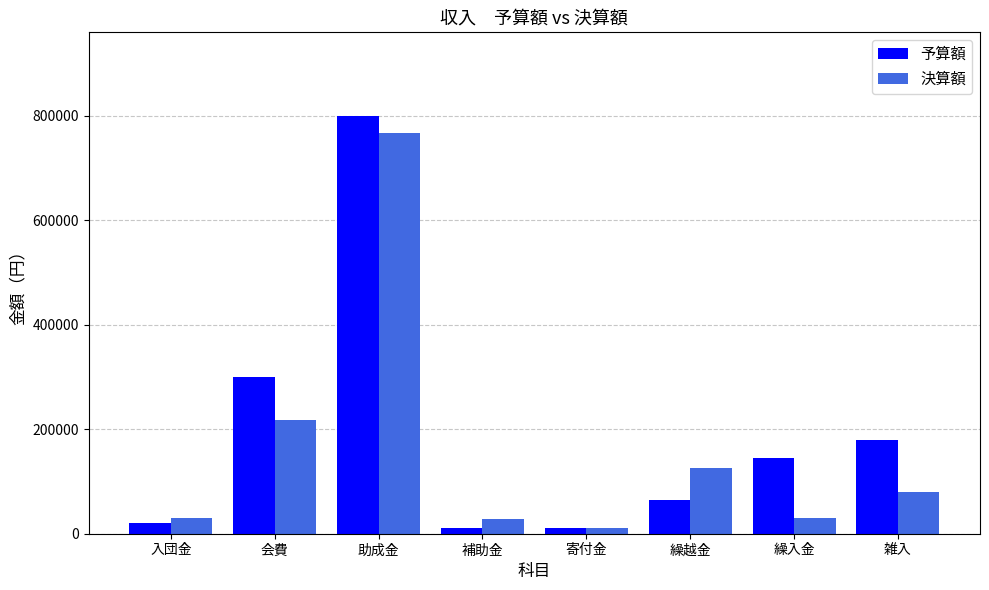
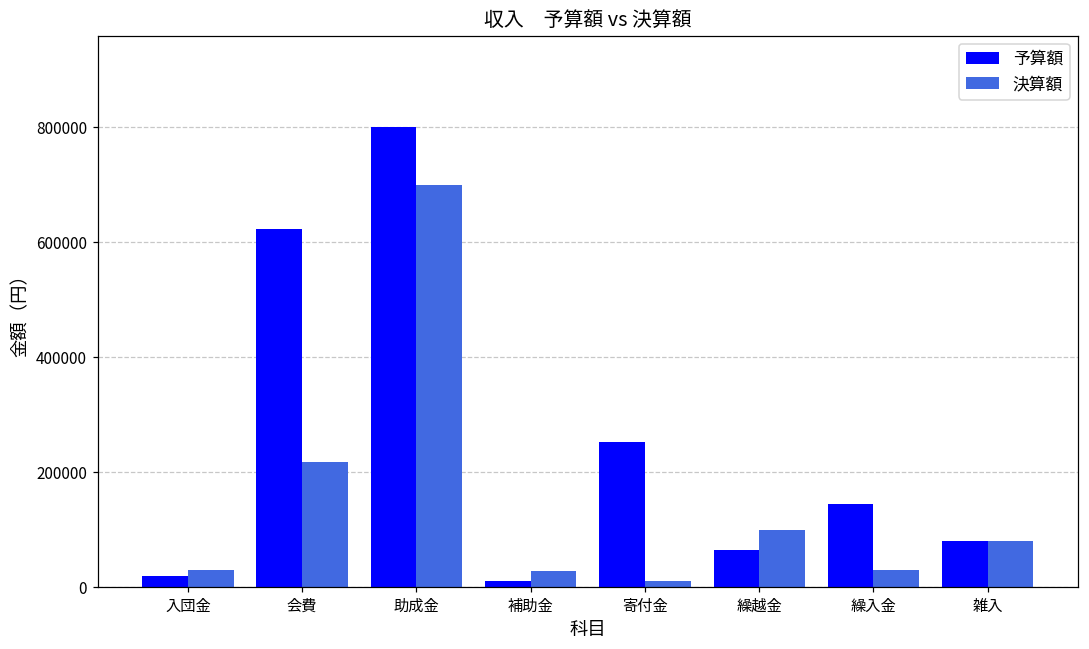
  {
    "予算額": {
      "入団金": 20000,
-     "会費": 300000,
+     "会費": 620000,
      "助成金": 800000,
      "補助金": 10000,
-     "寄付金": 10000,
+     "寄付金": 250000,
      "繰越金": 60000,
      "繰入金": 150000,
-     "雑入": 180000
+     "雑入": 80000
    },
    "決算額": {
      "入団金": 30000,
      "会費": 220000,
-     "助成金": 770000,
+     "助成金": 700000,
      "補助金": 30000,
      "寄付金": 10000,
-     "繰越金": 130000,
+     "繰越金": 100000,
      "繰入金": 30000,
      "雑入": 80000
    }
  }
